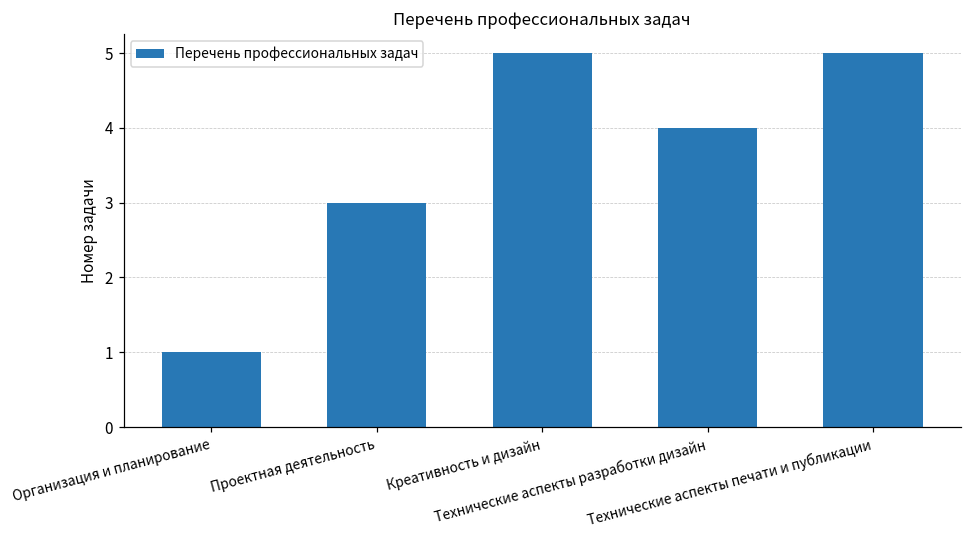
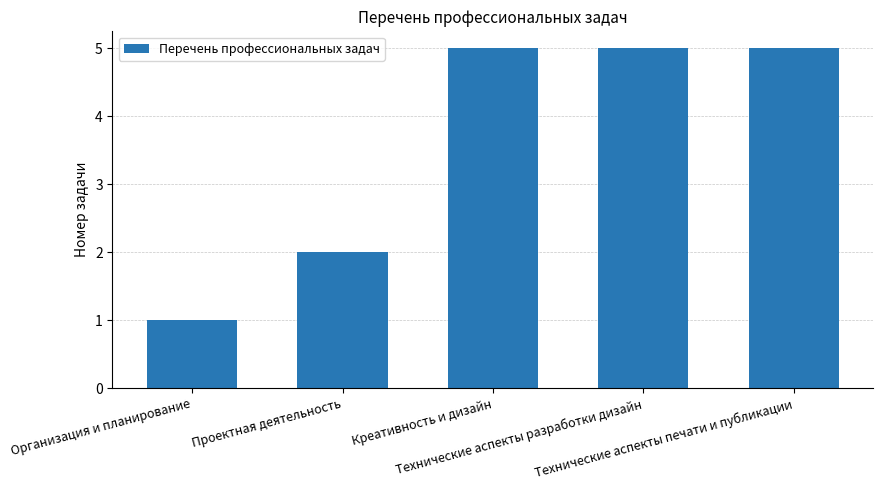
  {
    "Организация и планирование": 1,
-   "Проектная деятельность": 3,
+   "Проектная деятельность": 2,
    "Креативность и дизайн": 5,
-   "Технические аспекты разработки дизайн": 4,
+   "Технические аспекты разработки дизайн": 5,
    "Технические аспекты печати и публикации": 5
  }
